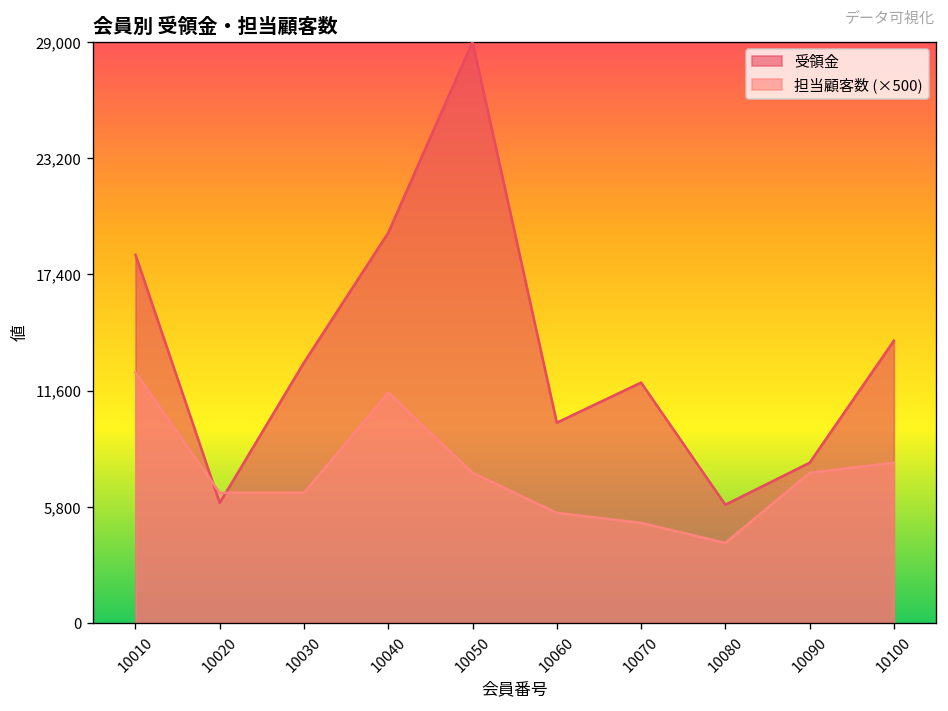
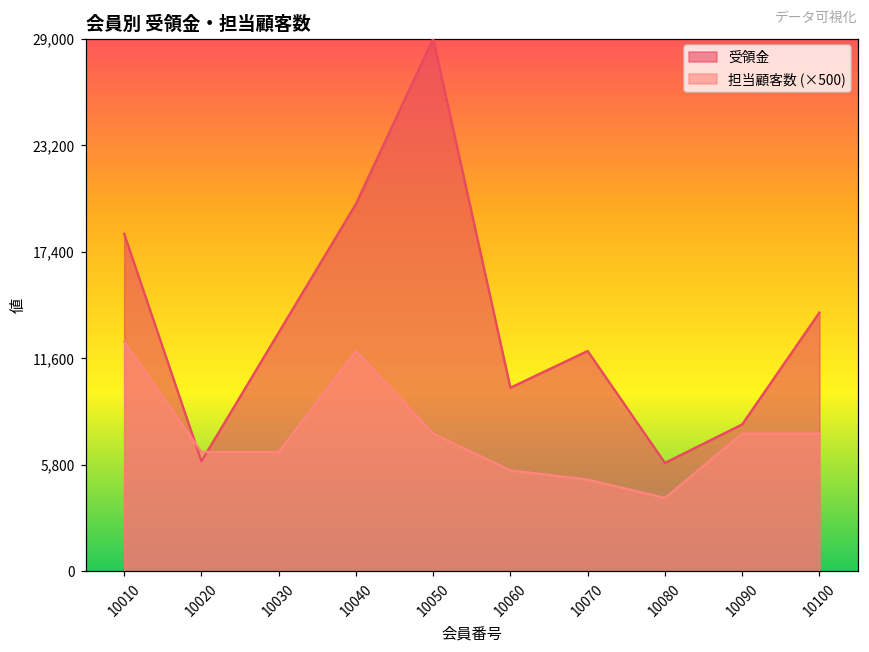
  {
    "受領金": {
      "10010": "18,400",
      "10020": "6,000",
      "10030": "13,000",
-     "10040": "19,500",
+     "10040": "20,000",
      "10050": "29,000",
      "10060": "10,000",
      "10070": "12,000",
      "10080": "5,900",
      "10090": "8,000",
      "10100": "14,100"
    },
    "担当顧客数 (×500)": {
      "10010": "12,500",
      "10020": "6,500",
      "10030": "6,500",
-     "10040": "11,500",
+     "10040": "12,000",
      "10050": "7,500",
      "10060": "5,500",
      "10070": "5,000",
      "10080": "4,000",
      "10090": "7,500",
-     "10100": "8,000"
+     "10100": "7,500"
    }
  }
